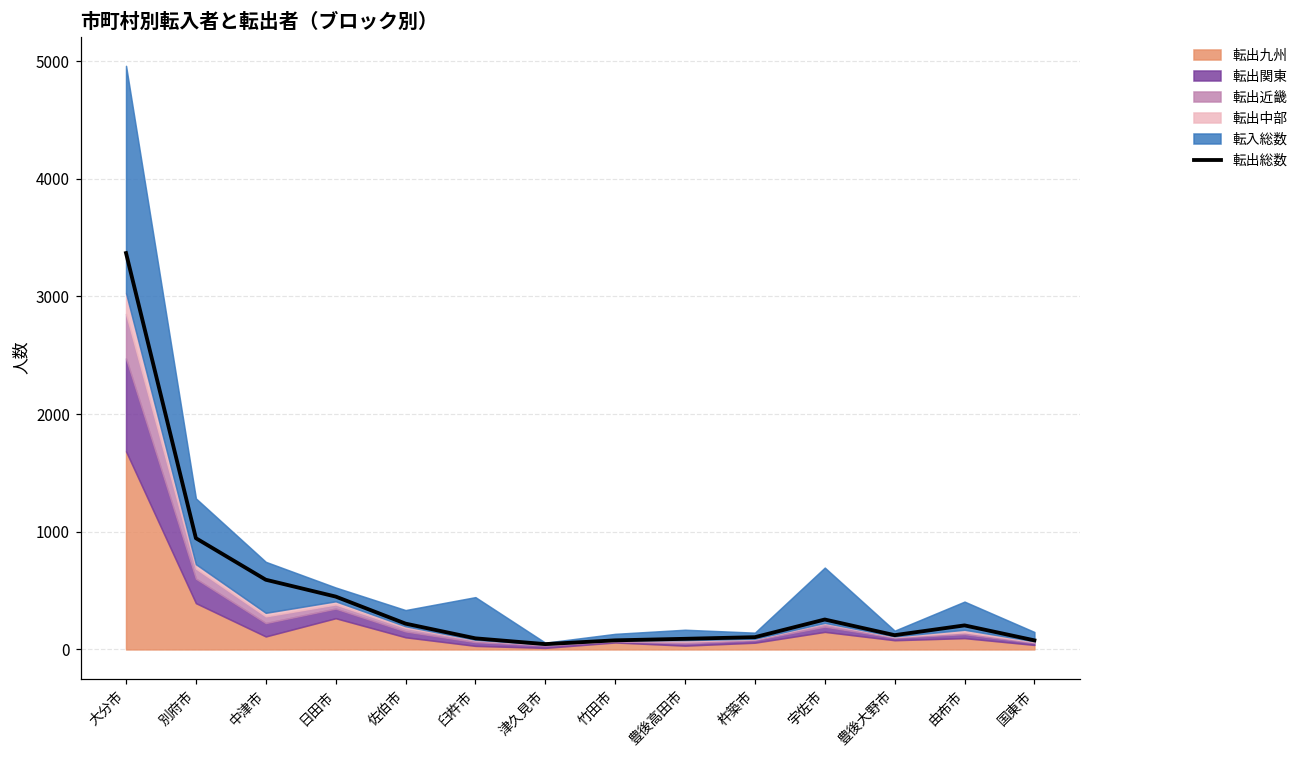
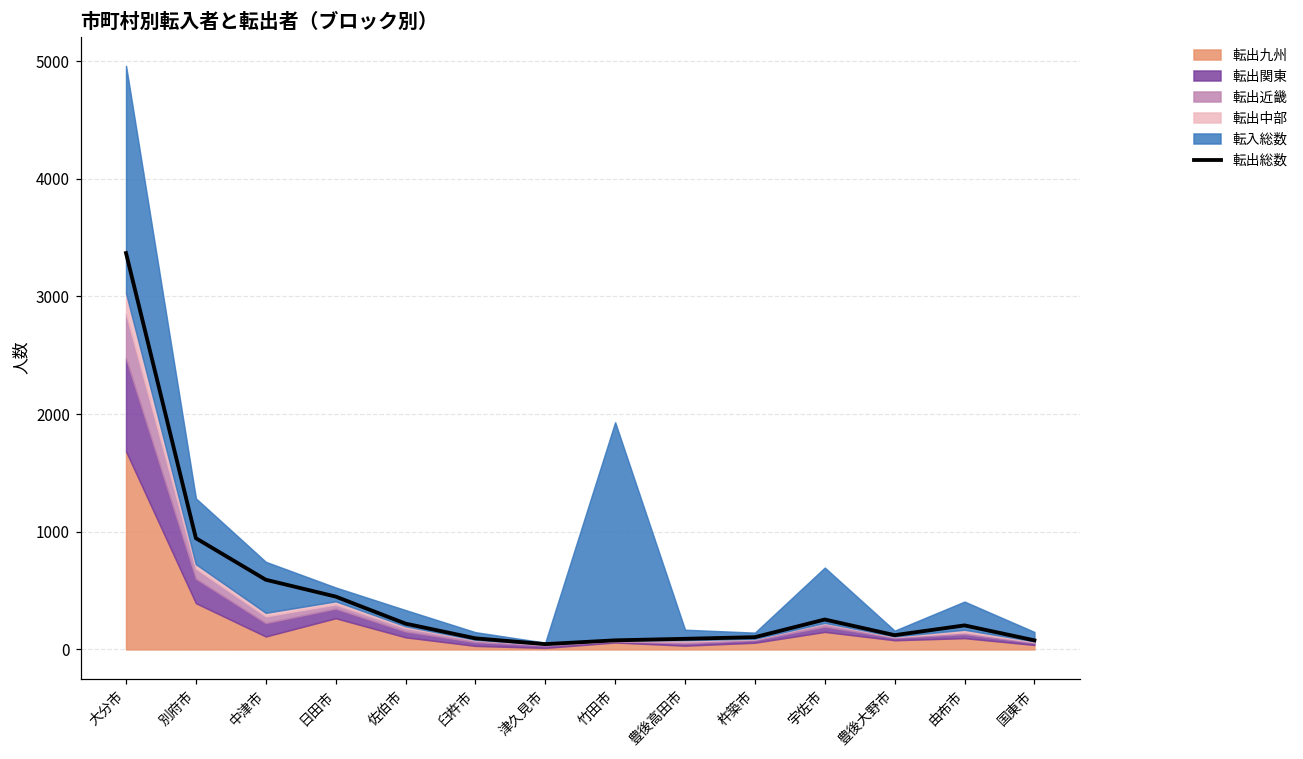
  {
    "転出総数": {
      "大分市": 3370,
      "別府市": 950,
      "中津市": 590,
      "日田市": 450,
      "宇佐市": 250,
      "由布市": 200
    },
    "転出九州": {
      "大分市": 1680,
      "別府市": 390,
      "中津市": 110,
      "日田市": 270,
      "佐伯市": 100,
      "臼杵市": 30,
      "宇佐市": 150,
      "由布市": 100
    },
    "転出関東": {
      "大分市": 790,
      "別府市": 210,
      "中津市": 110,
      "日田市": 80,
      "佐伯市": 50,
      "宇佐市": 50
    },
    "転出近畿": {
      "大分市": 380,
      "別府市": 90,
      "中津市": 60,
      "日田市": 40
    },
    "転出中部": {
      "大分市": 180,
      "別府市": 40,
      "中津市": 30,
      "日田市": 30
    },
    "転入総数": {
      "大分市": 1930,
      "別府市": 560,
      "中津市": 430,
      "日田市": 120,
      "佐伯市": 140,
-     "臼杵市": 360,
-     "竹田市": 60,
+     "臼杵市": 60,
+     "竹田市": 1850,
      "豊後高田市": 90,
      "杵築市": 50,
      "宇佐市": 470,
      "豊後大野市": 50,
      "由布市": 240,
      "国東市": 80
    }
  }
